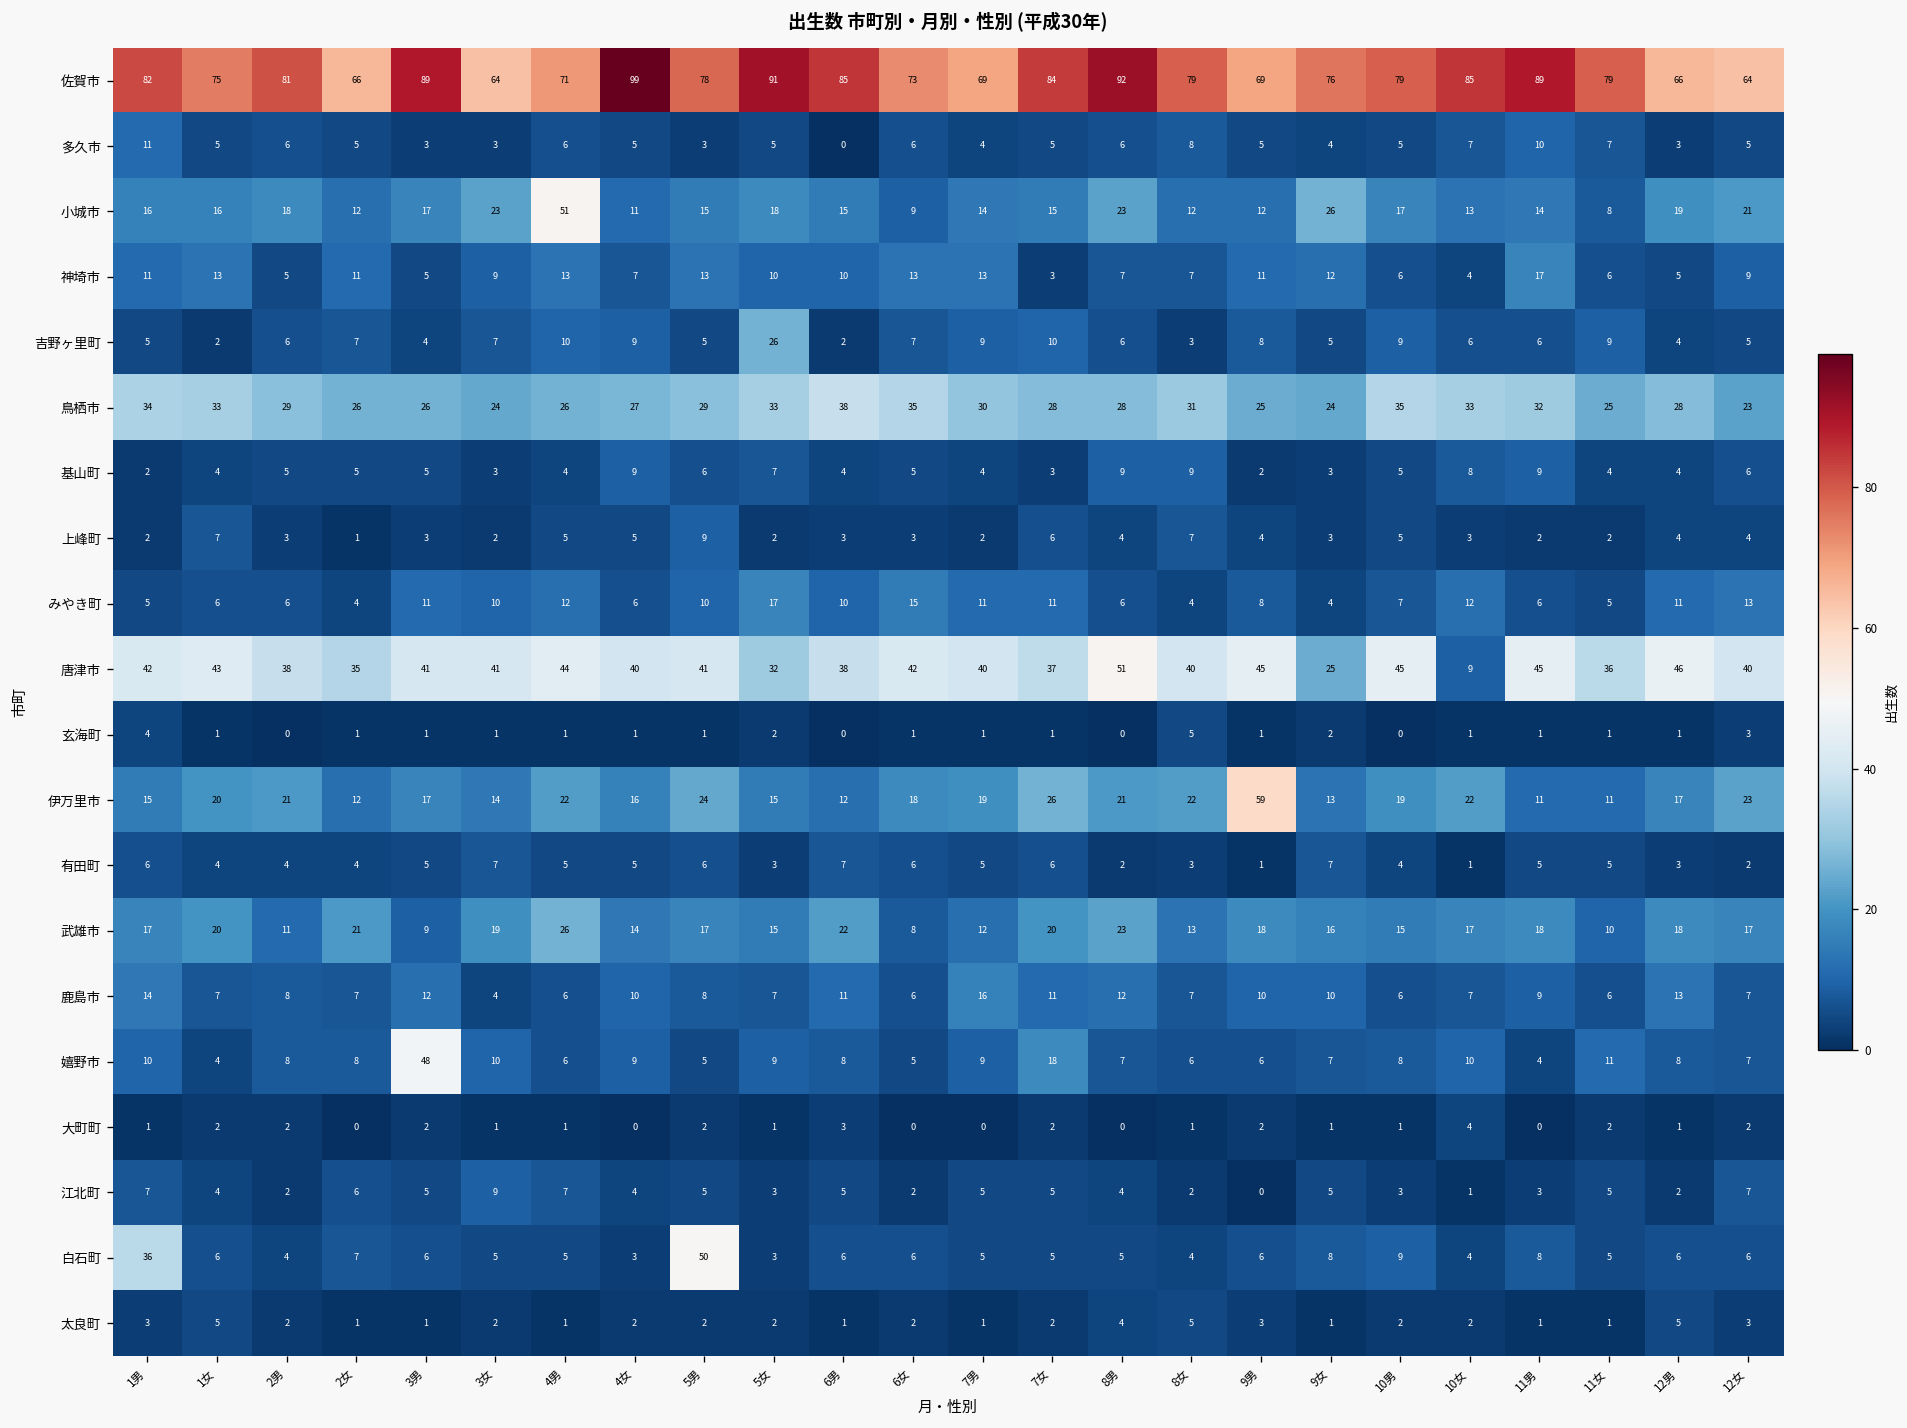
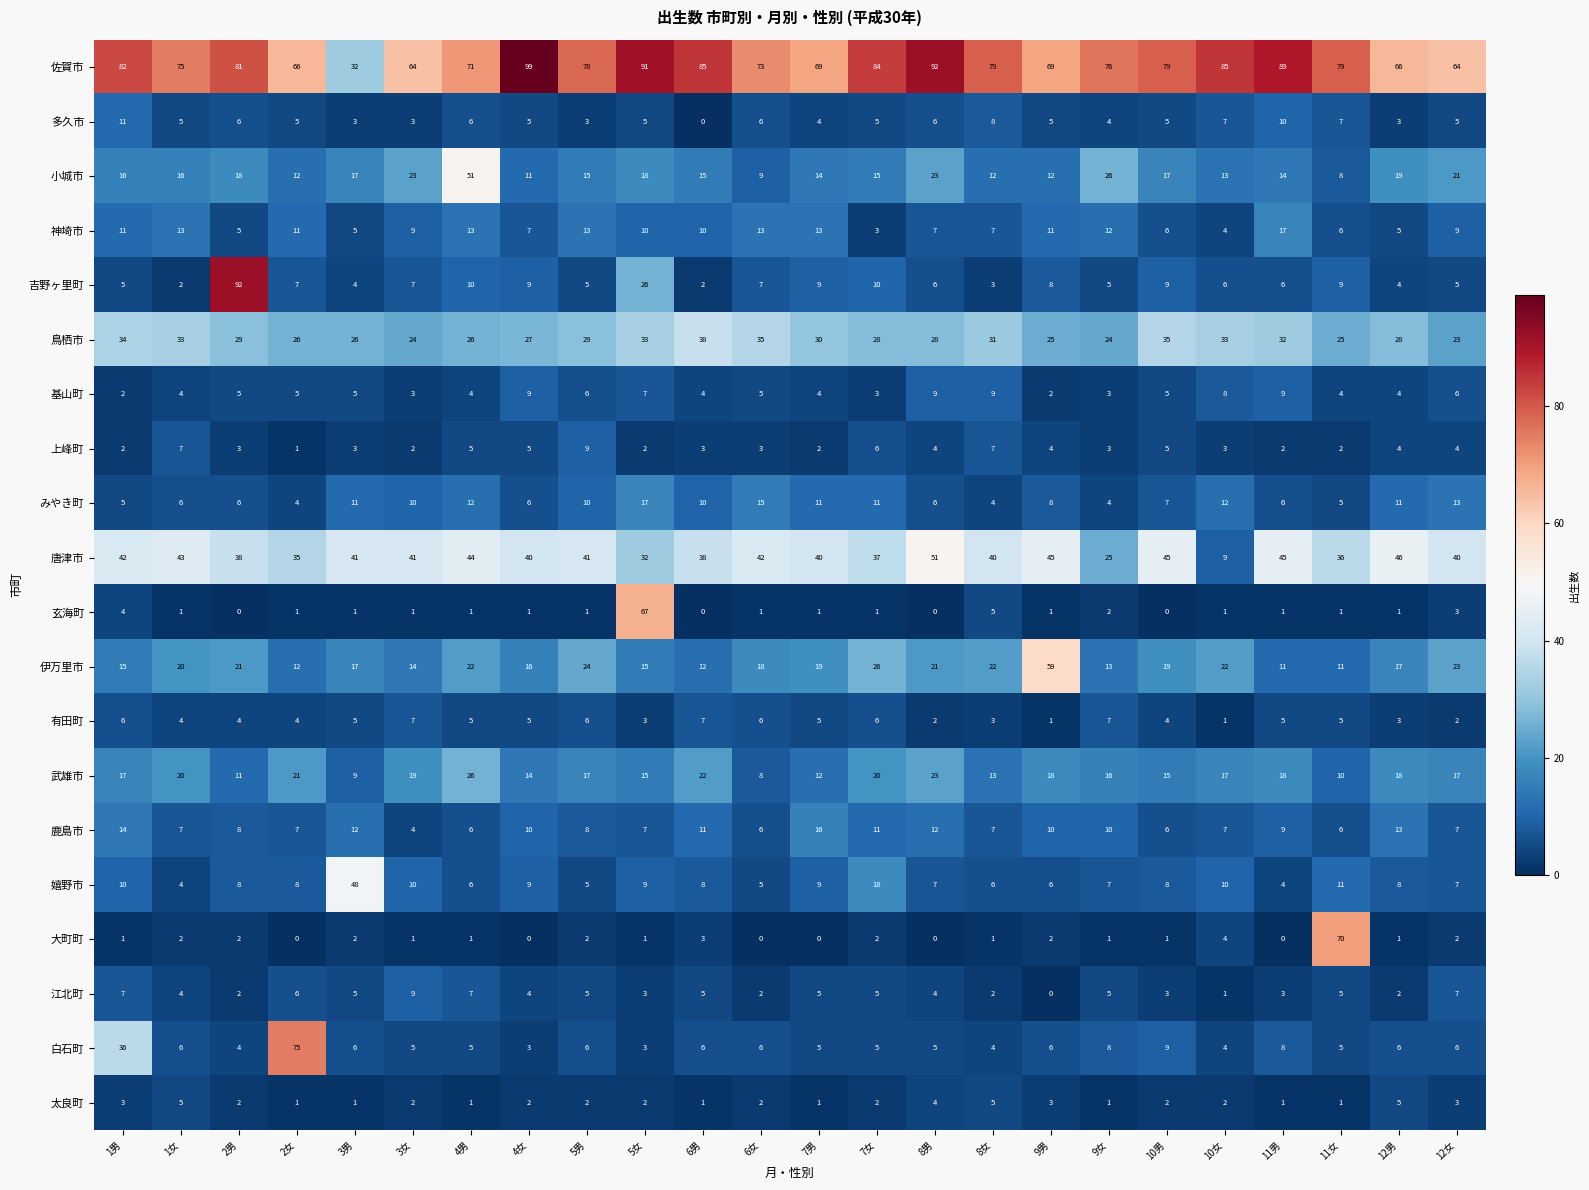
  {
    "佐賀市": {
      "1男": 82,
      "1女": 75,
      "2男": 81,
      "2女": 66,
-     "3男": 89,
+     "3男": 32,
      "3女": 64,
      "4男": 71,
      "4女": 99,
      "5男": 78,
      "5女": 91,
      "6男": 85,
      "6女": 73,
      "7男": 69,
      "7女": 84,
      "8男": 92,
      "8女": 79,
      "9男": 69,
      "9女": 76,
      "10男": 79,
      "10女": 85,
      "11男": 89,
      "11女": 79,
      "12男": 66,
      "12女": 64
    },
    "吉野ヶ里町": {
      "1男": 5,
      "1女": 2,
-     "2男": 6,
+     "2男": 92,
      "2女": 7,
      "3男": 4,
      "3女": 7,
      "4男": 10,
      "4女": 9,
      "5男": 5,
      "5女": 26,
      "6男": 2,
      "6女": 7,
      "7男": 9,
      "7女": 10,
      "8男": 6,
      "8女": 3,
      "9男": 8,
      "9女": 5,
      "10男": 9,
      "10女": 6,
      "11男": 6,
      "11女": 9,
      "12男": 4,
      "12女": 5
    },
    "玄海町": {
      "1男": 4,
      "1女": 1,
      "2男": 0,
      "2女": 1,
      "3男": 1,
      "3女": 1,
      "4男": 1,
      "4女": 1,
      "5男": 1,
-     "5女": 2,
+     "5女": 67,
      "6男": 0,
      "6女": 1,
      "7男": 1,
      "7女": 1,
      "8男": 0,
      "8女": 5,
      "9男": 1,
      "9女": 2,
      "10男": 0,
      "10女": 1,
      "11男": 1,
      "11女": 1,
      "12男": 1,
      "12女": 3
    },
    "大町町": {
      "1男": 1,
      "1女": 2,
      "2男": 2,
      "2女": 0,
      "3男": 2,
      "3女": 1,
      "4男": 1,
      "4女": 0,
      "5男": 2,
      "5女": 1,
      "6男": 3,
      "6女": 0,
      "7男": 0,
      "7女": 2,
      "8男": 0,
      "8女": 1,
      "9男": 2,
      "9女": 1,
      "10男": 1,
      "10女": 4,
      "11男": 0,
-     "11女": 2,
+     "11女": 70,
      "12男": 1,
      "12女": 2
    },
    "白石町": {
      "1男": 36,
      "1女": 6,
      "2男": 4,
-     "2女": 7,
+     "2女": 75,
      "3男": 6,
      "3女": 5,
      "4男": 5,
      "4女": 3,
-     "5男": 50,
+     "5男": 6,
      "5女": 3,
      "6男": 6,
      "6女": 6,
      "7男": 5,
      "7女": 5,
      "8男": 5,
      "8女": 4,
      "9男": 6,
      "9女": 8,
      "10男": 9,
      "10女": 4,
      "11男": 8,
      "11女": 5,
      "12男": 6,
      "12女": 6
    }
  }
